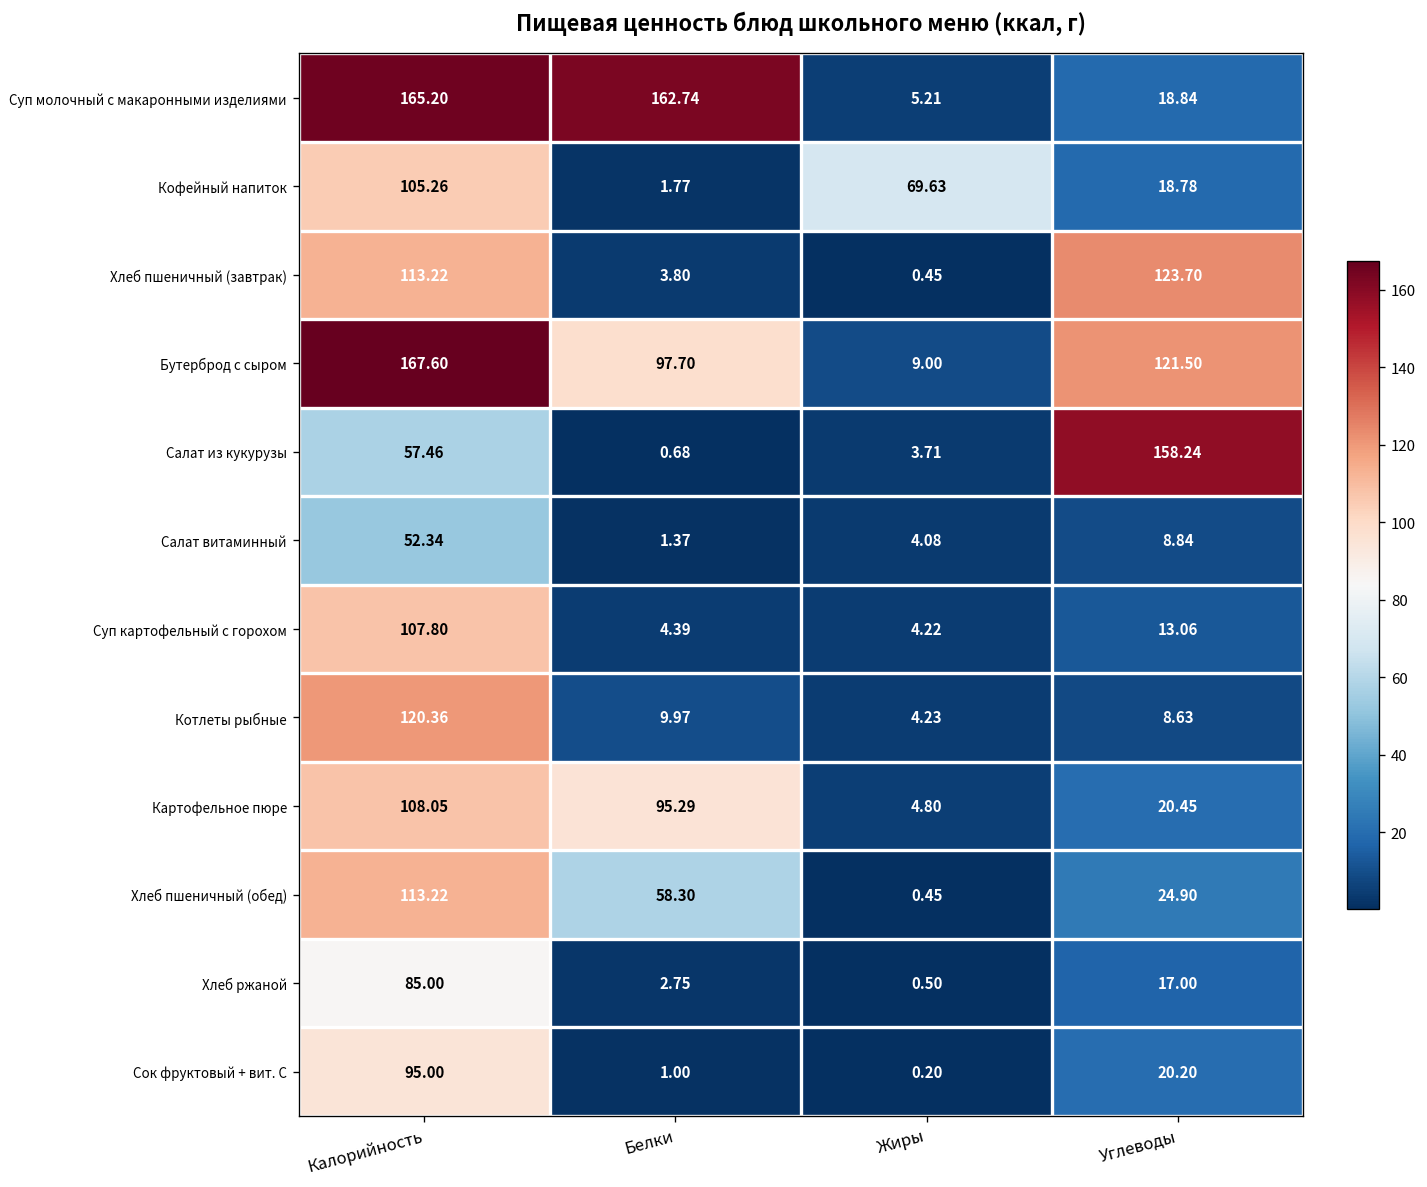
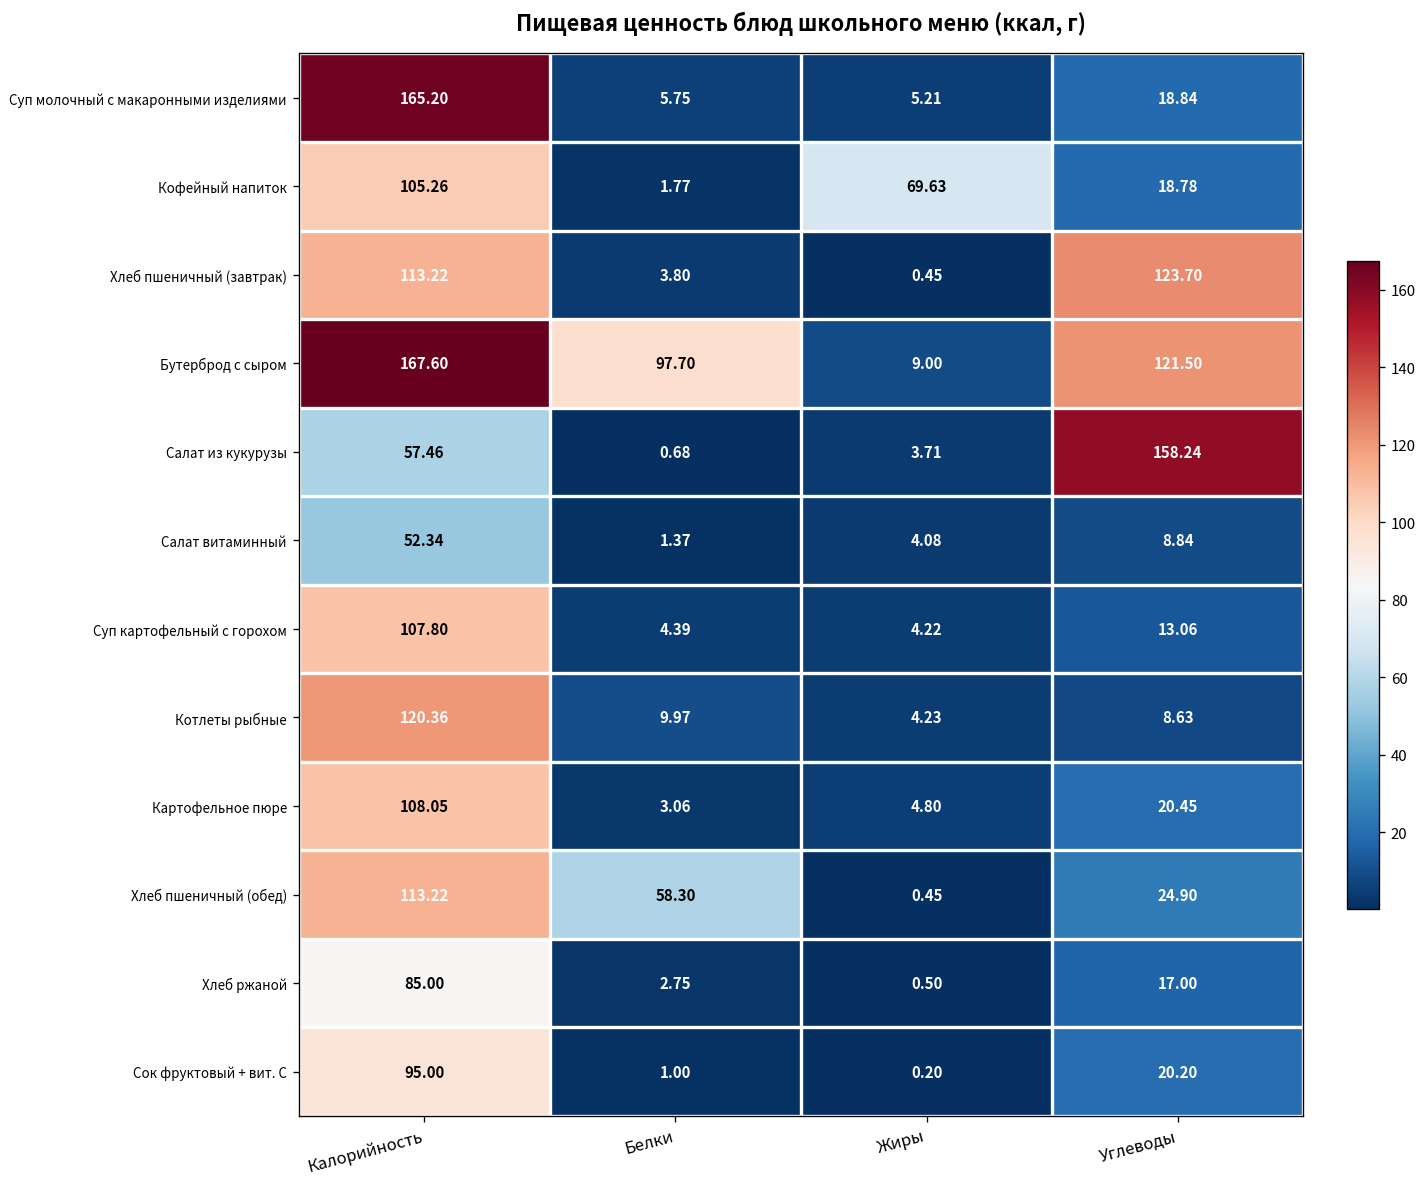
  {
    "Суп молочный с макаронными изделиями": {
      "Калорийность": 165.20,
-     "Белки": 162.74,
+     "Белки": 5.75,
      "Жиры": 5.21,
      "Углеводы": 18.84
    },
    "Кофейный напиток": {
      "Калорийность": 105.26,
      "Белки": 1.77,
      "Жиры": 69.63,
      "Углеводы": 18.78
    },
    "Хлеб пшеничный (завтрак)": {
      "Калорийность": 113.22,
      "Белки": 3.80,
      "Жиры": 0.45,
      "Углеводы": 123.70
    },
    "Бутерброд с сыром": {
      "Калорийность": 167.60,
      "Белки": 97.70,
      "Жиры": 9.00,
      "Углеводы": 121.50
    },
    "Салат из кукурузы": {
      "Калорийность": 57.46,
      "Белки": 0.68,
      "Жиры": 3.71,
      "Углеводы": 158.24
    },
    "Салат витаминный": {
      "Калорийность": 52.34,
      "Белки": 1.37,
      "Жиры": 4.08,
      "Углеводы": 8.84
    },
    "Суп картофельный с горохом": {
      "Калорийность": 107.80,
      "Белки": 4.39,
      "Жиры": 4.22,
      "Углеводы": 13.06
    },
    "Котлеты рыбные": {
      "Калорийность": 120.36,
      "Белки": 9.97,
      "Жиры": 4.23,
      "Углеводы": 8.63
    },
    "Картофельное пюре": {
      "Калорийность": 108.05,
-     "Белки": 95.29,
+     "Белки": 3.06,
      "Жиры": 4.80,
      "Углеводы": 20.45
    },
    "Хлеб пшеничный (обед)": {
      "Калорийность": 113.22,
      "Белки": 58.30,
      "Жиры": 0.45,
      "Углеводы": 24.90
    },
    "Хлеб ржаной": {
      "Калорийность": 85.00,
      "Белки": 2.75,
      "Жиры": 0.50,
      "Углеводы": 17.00
    },
    "Сок фруктовый + вит. С": {
      "Калорийность": 95.00,
      "Белки": 1.00,
      "Жиры": 0.20,
      "Углеводы": 20.20
    }
  }
